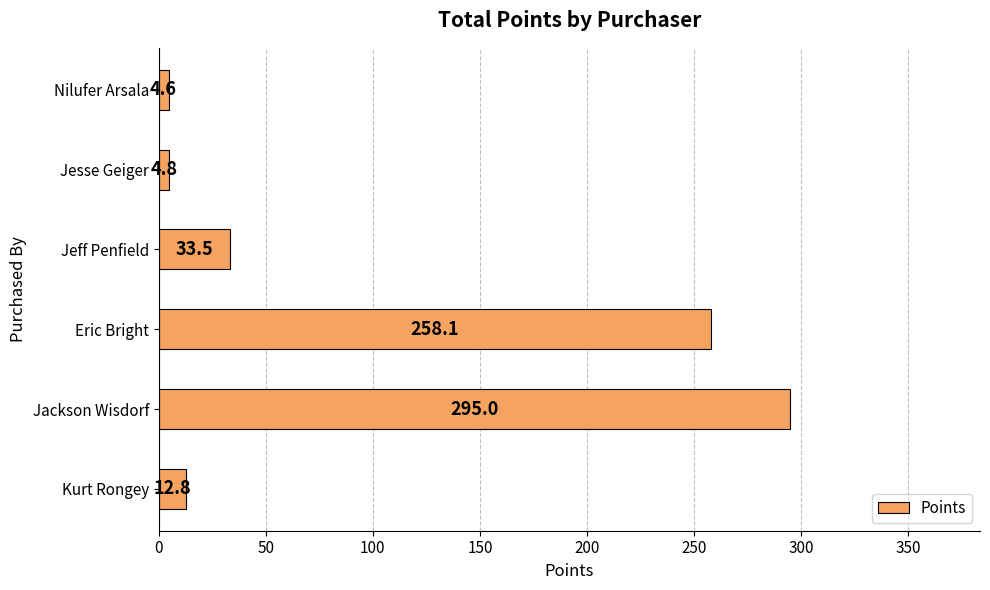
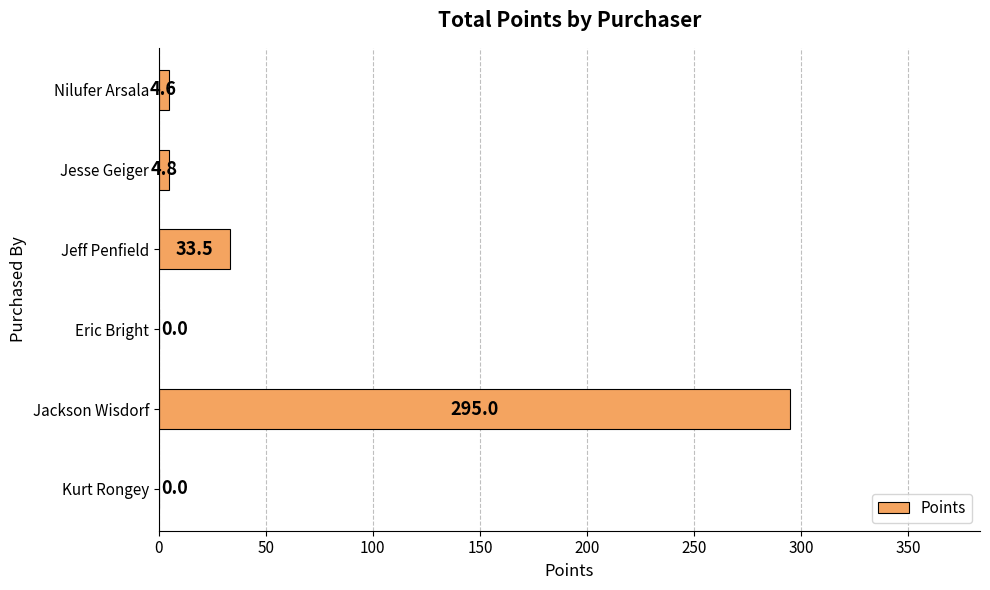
  {
    "Nilufer Arsala": 4.6,
    "Jesse Geiger": 4.8,
    "Jeff Penfield": 33.5,
-   "Eric Bright": 258.1,
+   "Eric Bright": 0.0,
    "Jackson Wisdorf": 295.0,
-   "Kurt Rongey": 12.8
+   "Kurt Rongey": 0.0
  }
